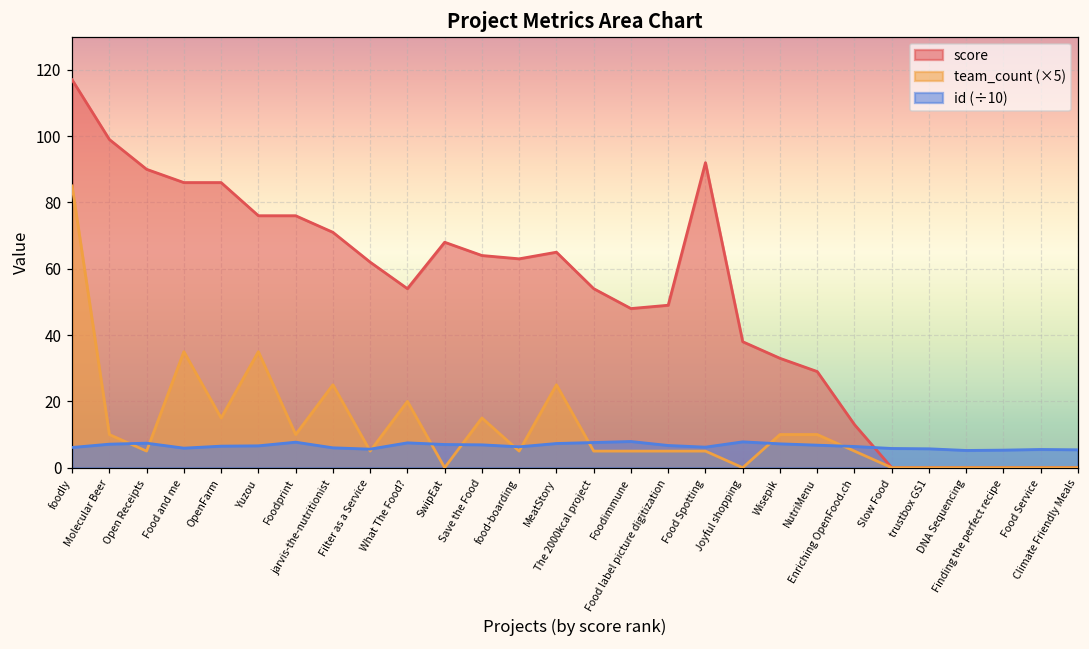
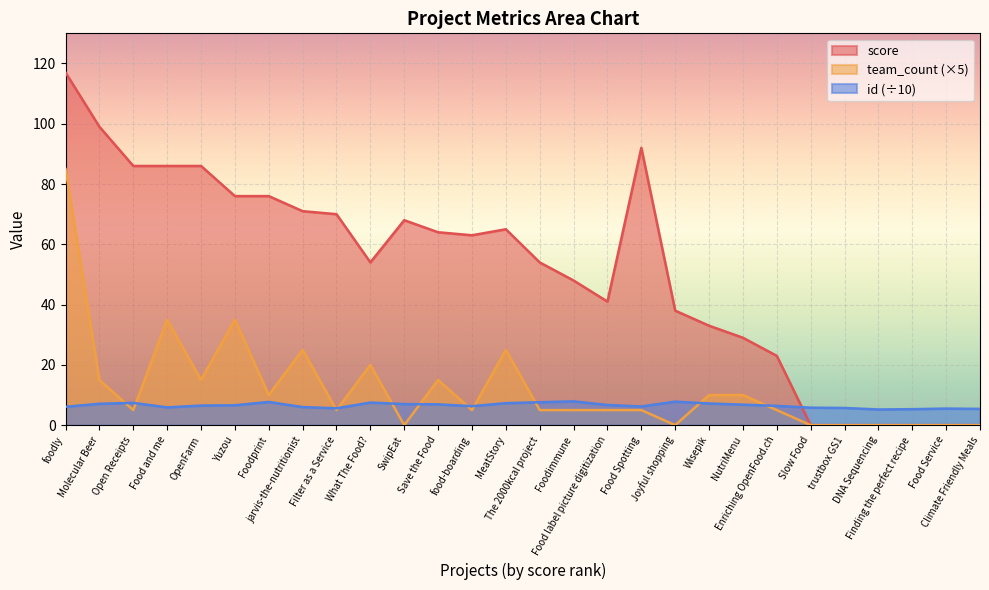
  {
    "score": {
      "foodly": 117,
      "Molecular Beer": 99,
-     "Open Receipts": 90,
+     "Open Receipts": 86,
      "Food and me": 86,
      "OpenFarm": 86,
      "Yuzou": 76,
      "Foodprint": 76,
      "jarvis-the-nutritionist": 71,
-     "Filter as a Service": 62,
+     "Filter as a Service": 70,
      "What The Food?": 54,
      "SwipEat": 68,
      "Save the Food": 64,
      "food-boarding": 63,
      "MeatStory": 65,
      "The 2000kcal project": 54,
      "Foodimmune": 48,
-     "Food label picture digitization": 49,
+     "Food label picture digitization": 41,
      "Food Spotting": 92,
      "Joyful shopping": 38,
      "Wisepik": 33,
      "NutriMenu": 29,
-     "Enriching OpenFood.ch": 13
+     "Enriching OpenFood.ch": 23
    },
    "team_count (×5)": {
      "foodly": 85,
-     "Molecular Beer": 10,
+     "Molecular Beer": 15,
      "Open Receipts": 5,
      "Food and me": 35,
      "OpenFarm": 15,
      "Yuzou": 35,
      "Foodprint": 10,
      "jarvis-the-nutritionist": 25,
      "What The Food?": 20,
      "SwipEat": 0,
      "Save the Food": 15,
      "food-boarding": 5,
      "MeatStory": 25,
      "The 2000kcal project": 5,
      "Foodimmune": 5,
      "Food label picture digitization": 5,
      "Food Spotting": 5,
      "Joyful shopping": 0,
      "Wisepik": 10,
      "NutriMenu": 10,
      "Enriching OpenFood.ch": 5
    },
    "id (÷10)": {
      "foodly": 6,
      "Molecular Beer": 7,
      "Open Receipts": 7,
      "Food and me": 6,
      "OpenFarm": 7,
      "Yuzou": 7,
      "Foodprint": 8,
      "jarvis-the-nutritionist": 6,
      "What The Food?": 8,
      "SwipEat": 7,
      "Save the Food": 7,
      "food-boarding": 6,
      "MeatStory": 7,
      "The 2000kcal project": 8,
      "Foodimmune": 8,
      "Food label picture digitization": 7,
      "Food Spotting": 6,
      "Joyful shopping": 8,
      "Wisepik": 7,
      "NutriMenu": 7,
      "Enriching OpenFood.ch": 6,
      "Slow Food": 6,
      "trustbox GS1": 6,
      "DNA Sequencing": 5,
      "Finding the perfect recipe": 5,
      "Food Service": 6,
      "Climate Friendly Meals": 5
    }
  }
